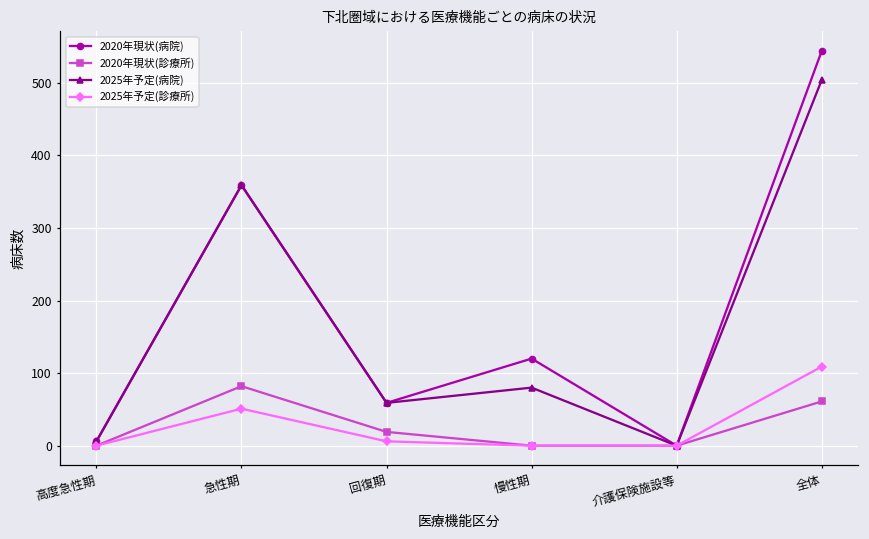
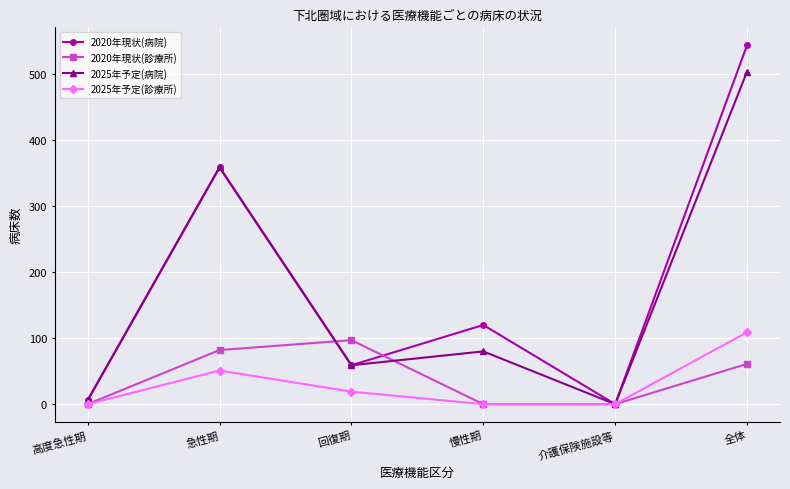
  {
    "2020年現状(診療所)": {
      "急性期": 80,
-     "回復期": 20,
+     "回復期": 100,
      "全体": 60
    },
    "2025年予定(診療所)": {
      "急性期": 50,
-     "回復期": 10,
+     "回復期": 20,
      "全体": 110
    }
  }
